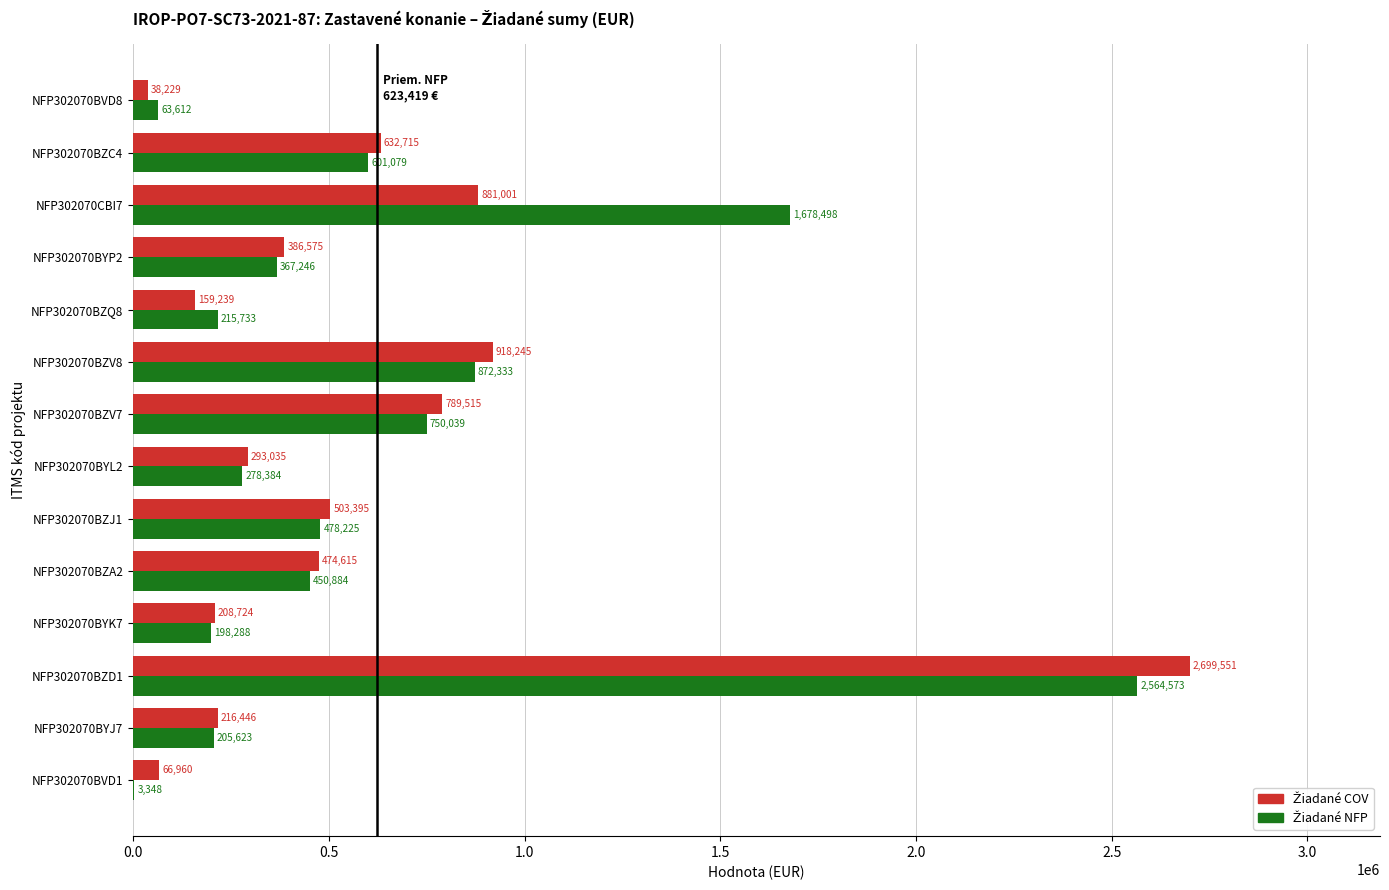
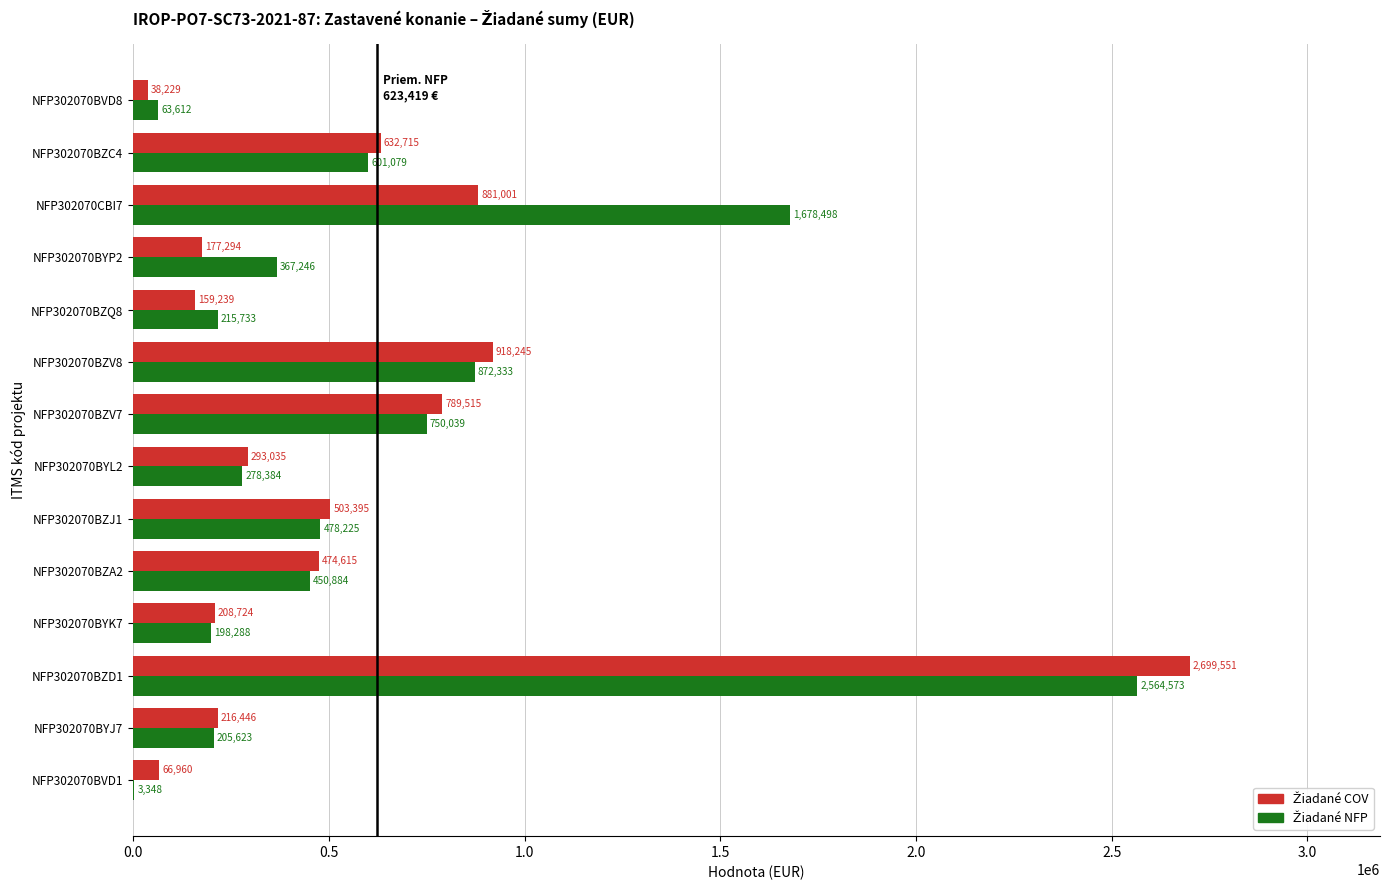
  {
    "Žiadané COV": {
      "NFP302070BVD8": "38,229",
      "NFP302070BZC4": "632,715",
      "NFP302070CBI7": "881,001",
-     "NFP302070BYP2": "386,575",
+     "NFP302070BYP2": "177,294",
      "NFP302070BZQ8": "159,239",
      "NFP302070BZV8": "918,245",
      "NFP302070BZV7": "789,515",
      "NFP302070BYL2": "293,035",
      "NFP302070BZJ1": "503,395",
      "NFP302070BZA2": "474,615",
      "NFP302070BYK7": "208,724",
      "NFP302070BZD1": "2,699,551",
      "NFP302070BYJ7": "216,446",
      "NFP302070BVD1": "66,960"
    },
    "Žiadané NFP": {
      "NFP302070BVD8": "63,612",
      "NFP302070BZC4": "601,079",
      "NFP302070CBI7": "1,678,498",
      "NFP302070BYP2": "367,246",
      "NFP302070BZQ8": "215,733",
      "NFP302070BZV8": "872,333",
      "NFP302070BZV7": "750,039",
      "NFP302070BYL2": "278,384",
      "NFP302070BZJ1": "478,225",
      "NFP302070BZA2": "450,884",
      "NFP302070BYK7": "198,288",
      "NFP302070BZD1": "2,564,573",
      "NFP302070BYJ7": "205,623",
      "NFP302070BVD1": "3,348"
    }
  }
